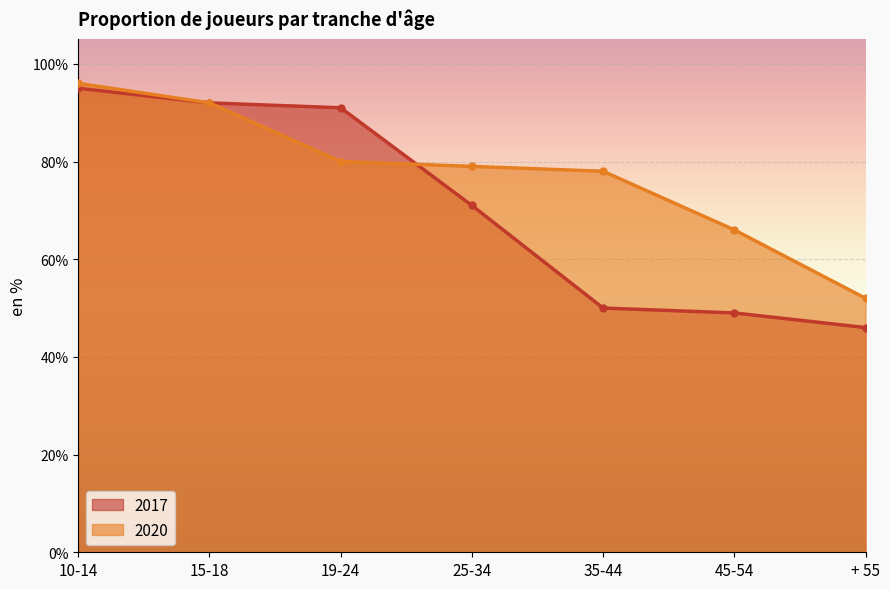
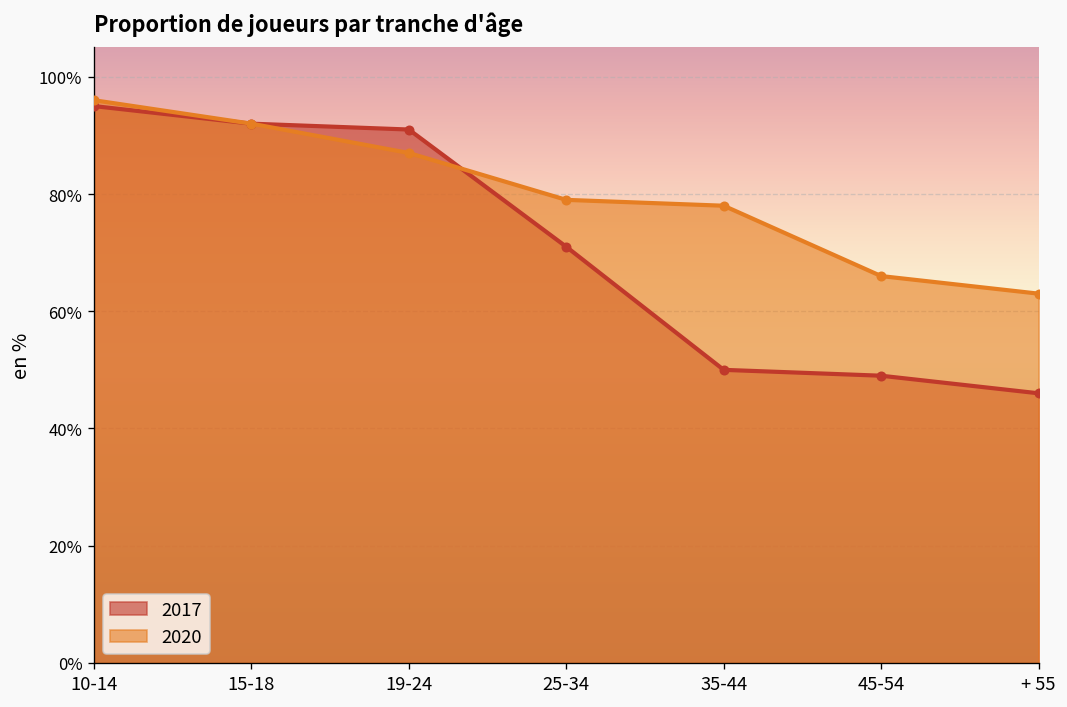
  {
    "2017": {
      "10-14": "95%",
      "19-24": "91%",
      "25-34": "71%",
      "35-44": "50%",
      "45-54": "49%",
      "+ 55": "46%"
    },
    "2020": {
      "10-14": "96%",
-     "19-24": "80%",
+     "19-24": "87%",
      "25-34": "79%",
      "35-44": "78%",
      "45-54": "66%",
-     "+ 55": "52%"
+     "+ 55": "63%"
    }
  }
